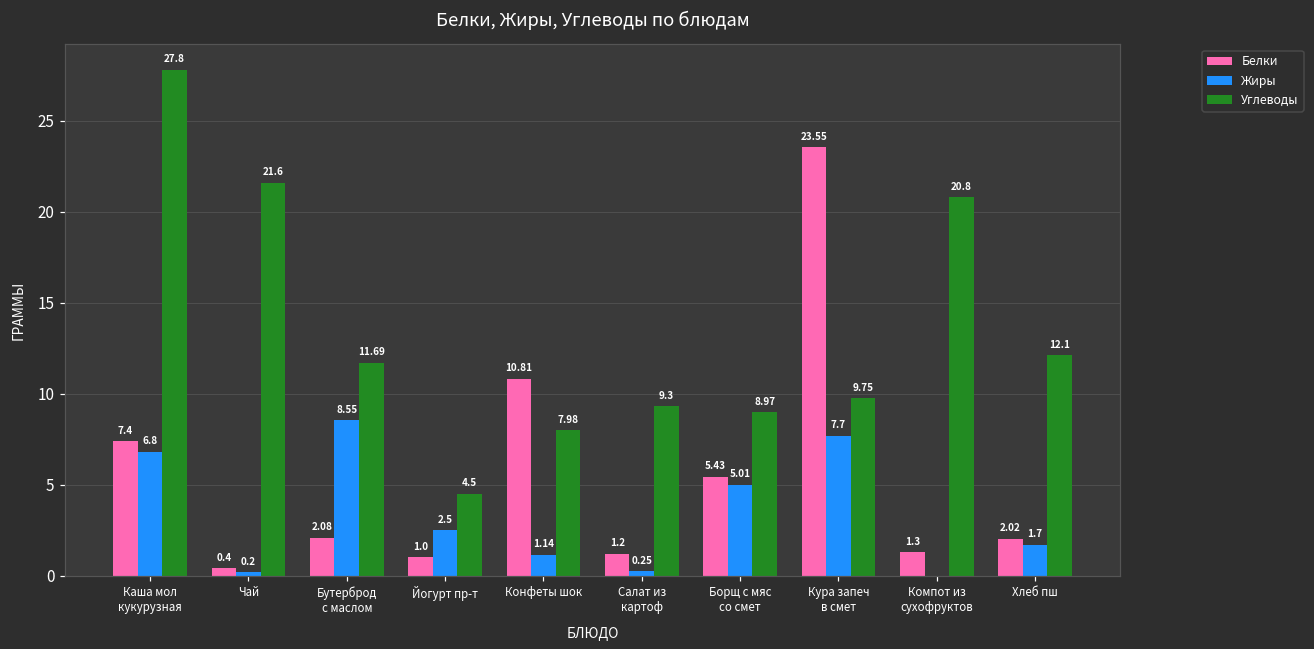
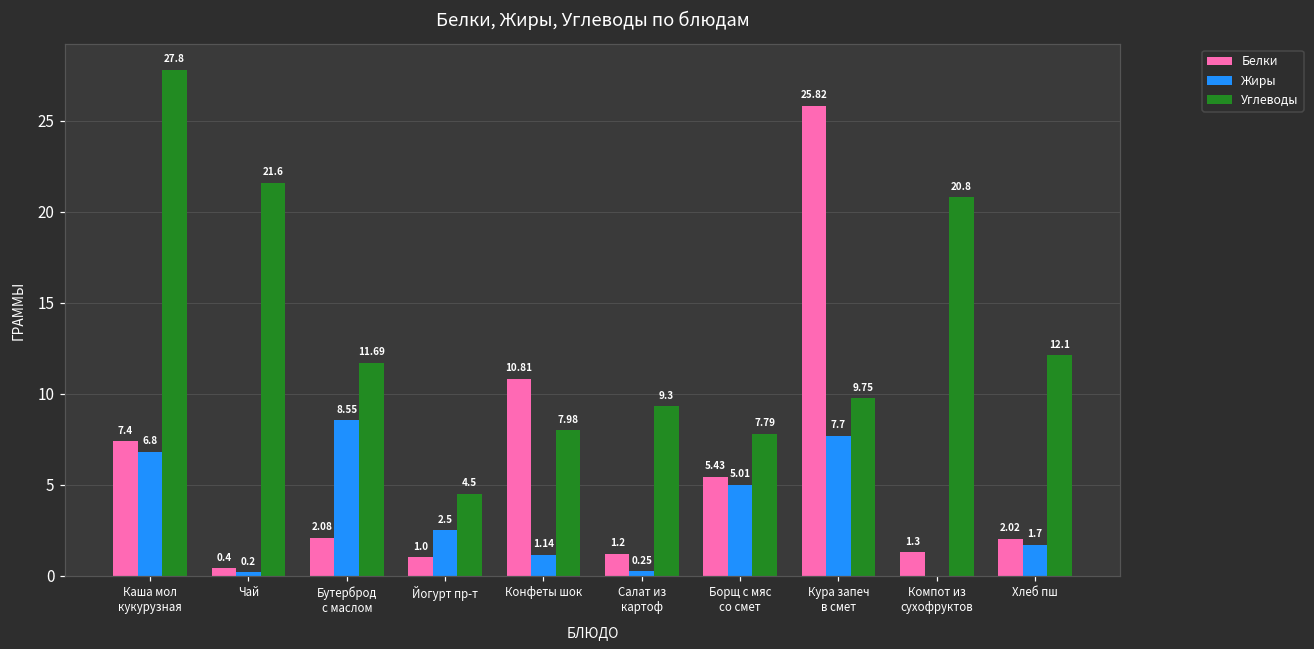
  {
    "Белки": {
      "Каша мол кукурузная": 7.4,
      "Чай": 0.4,
      "Бутерброд с маслом": 2.08,
      "Йогурт пр-т": 1.0,
      "Конфеты шок": 10.81,
      "Салат из картоф": 1.2,
      "Борщ с мяс со смет": 5.43,
-     "Кура запеч в смет": 23.55,
+     "Кура запеч в смет": 25.82,
      "Компот из сухофруктов": 1.3,
      "Хлеб пш": 2.02
    },
    "Жиры": {
      "Каша мол кукурузная": 6.8,
      "Чай": 0.2,
      "Бутерброд с маслом": 8.55,
      "Йогурт пр-т": 2.5,
      "Конфеты шок": 1.14,
      "Салат из картоф": 0.25,
      "Борщ с мяс со смет": 5.01,
      "Кура запеч в смет": 7.7,
      "Хлеб пш": 1.7
    },
    "Углеводы": {
      "Каша мол кукурузная": 27.8,
      "Чай": 21.6,
      "Бутерброд с маслом": 11.69,
      "Йогурт пр-т": 4.5,
      "Конфеты шок": 7.98,
      "Салат из картоф": 9.3,
-     "Борщ с мяс со смет": 8.97,
+     "Борщ с мяс со смет": 7.79,
      "Кура запеч в смет": 9.75,
      "Компот из сухофруктов": 20.8,
      "Хлеб пш": 12.1
    }
  }
